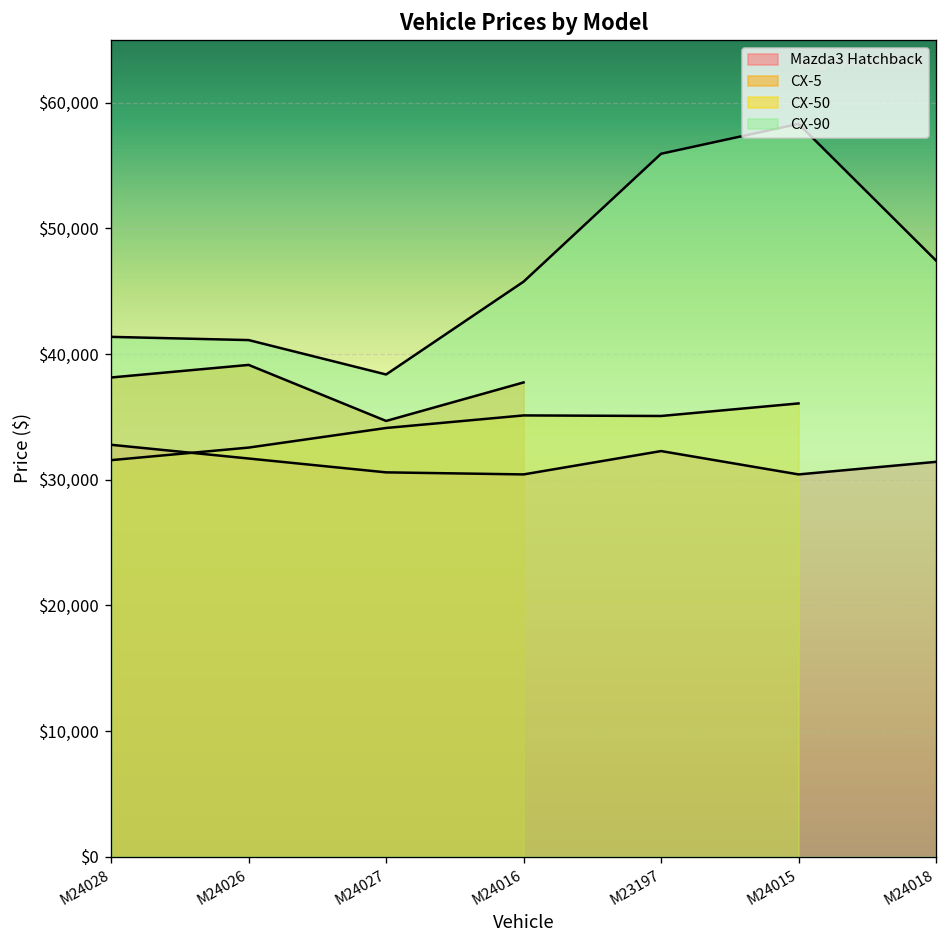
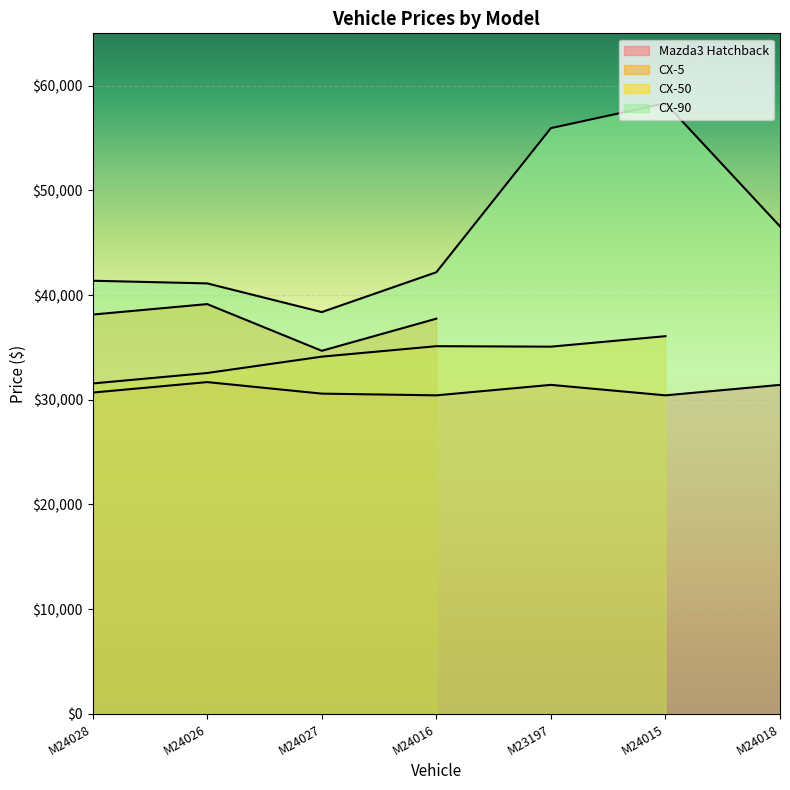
  {
    "Mazda3 Hatchback": {
-     "M24028": "$32,800",
+     "M24028": "$30,700",
      "M24026": "$31,700",
      "M24027": "$30,600",
      "M24016": "$30,400",
-     "M23197": "$32,300",
+     "M23197": "$31,400",
      "M24015": "$30,400",
      "M24018": "$31,400"
    },
    "CX-90": {
      "M24028": "$41,400",
      "M24026": "$41,100",
      "M24027": "$38,400",
-     "M24016": "$45,800",
+     "M24016": "$42,200",
      "M23197": "$55,900",
-     "M24018": "$47,400"
+     "M24018": "$46,600"
    }
  }
